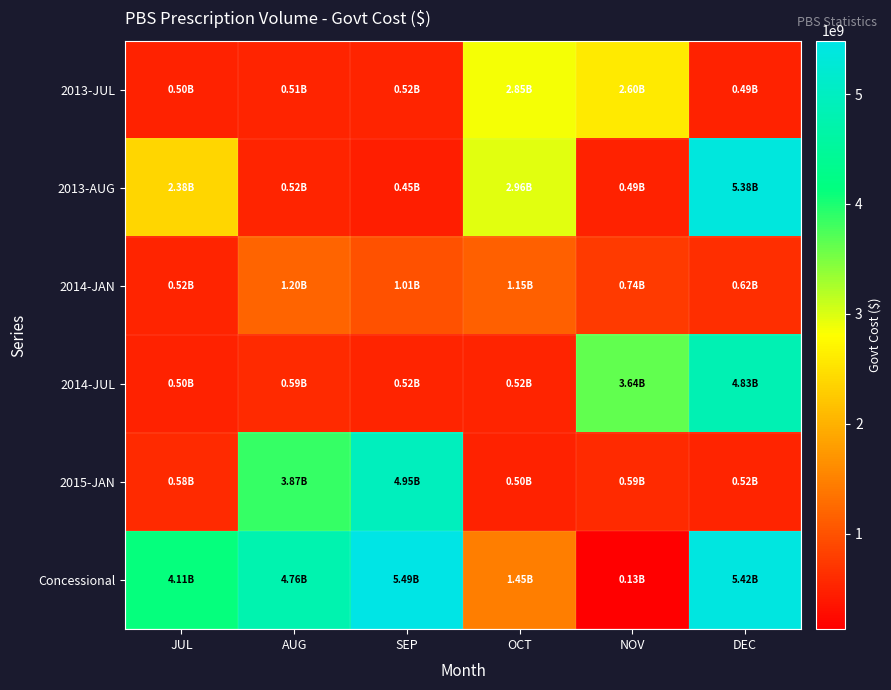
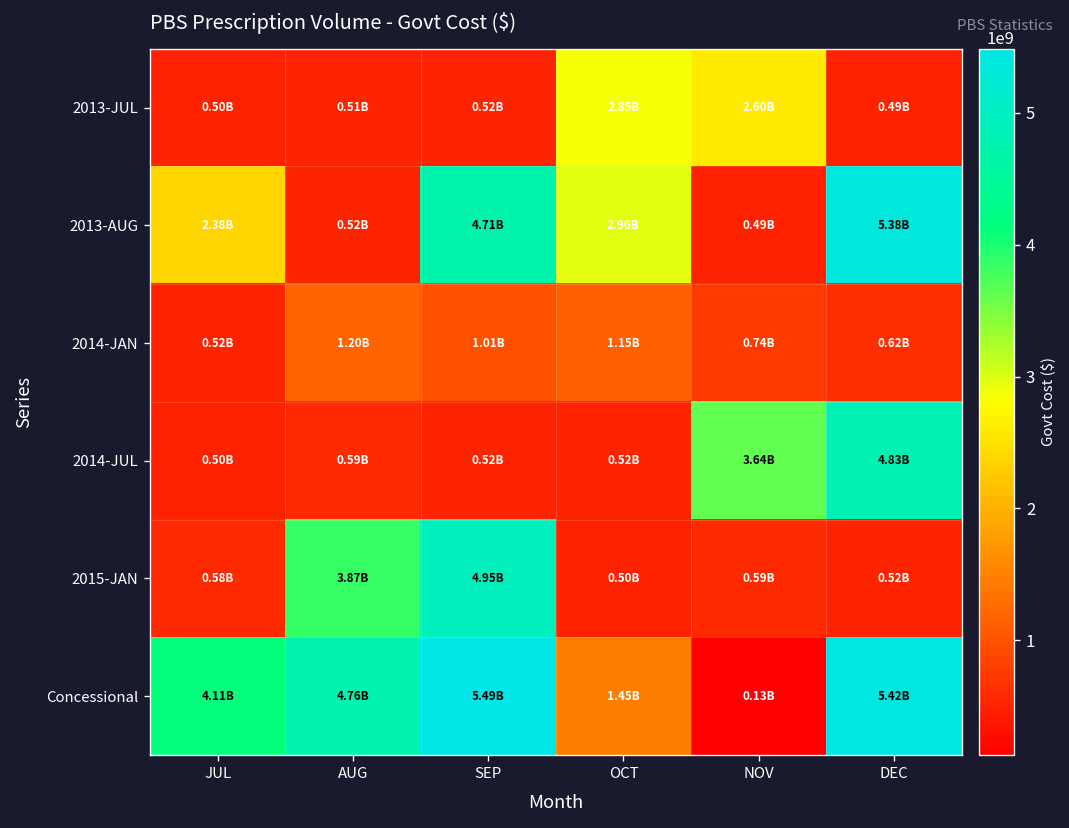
  {
    "2013-JUL": {
      "JUL": "0.50B",
      "AUG": "0.51B",
      "SEP": "0.52B",
      "OCT": "2.85B",
      "NOV": "2.60B",
      "DEC": "0.49B"
    },
    "2013-AUG": {
      "JUL": "2.38B",
      "AUG": "0.52B",
-     "SEP": "0.45B",
+     "SEP": "4.71B",
      "OCT": "2.96B",
      "NOV": "0.49B",
      "DEC": "5.38B"
    },
    "2014-JAN": {
      "JUL": "0.52B",
      "AUG": "1.20B",
      "SEP": "1.01B",
      "OCT": "1.15B",
      "NOV": "0.74B",
      "DEC": "0.62B"
    },
    "2014-JUL": {
      "JUL": "0.50B",
      "AUG": "0.59B",
      "SEP": "0.52B",
      "OCT": "0.52B",
      "NOV": "3.64B",
      "DEC": "4.83B"
    },
    "2015-JAN": {
      "JUL": "0.58B",
      "AUG": "3.87B",
      "SEP": "4.95B",
      "OCT": "0.50B",
      "NOV": "0.59B",
      "DEC": "0.52B"
    },
    "Concessional": {
      "JUL": "4.11B",
      "AUG": "4.76B",
      "SEP": "5.49B",
      "OCT": "1.45B",
      "NOV": "0.13B",
      "DEC": "5.42B"
    }
  }
